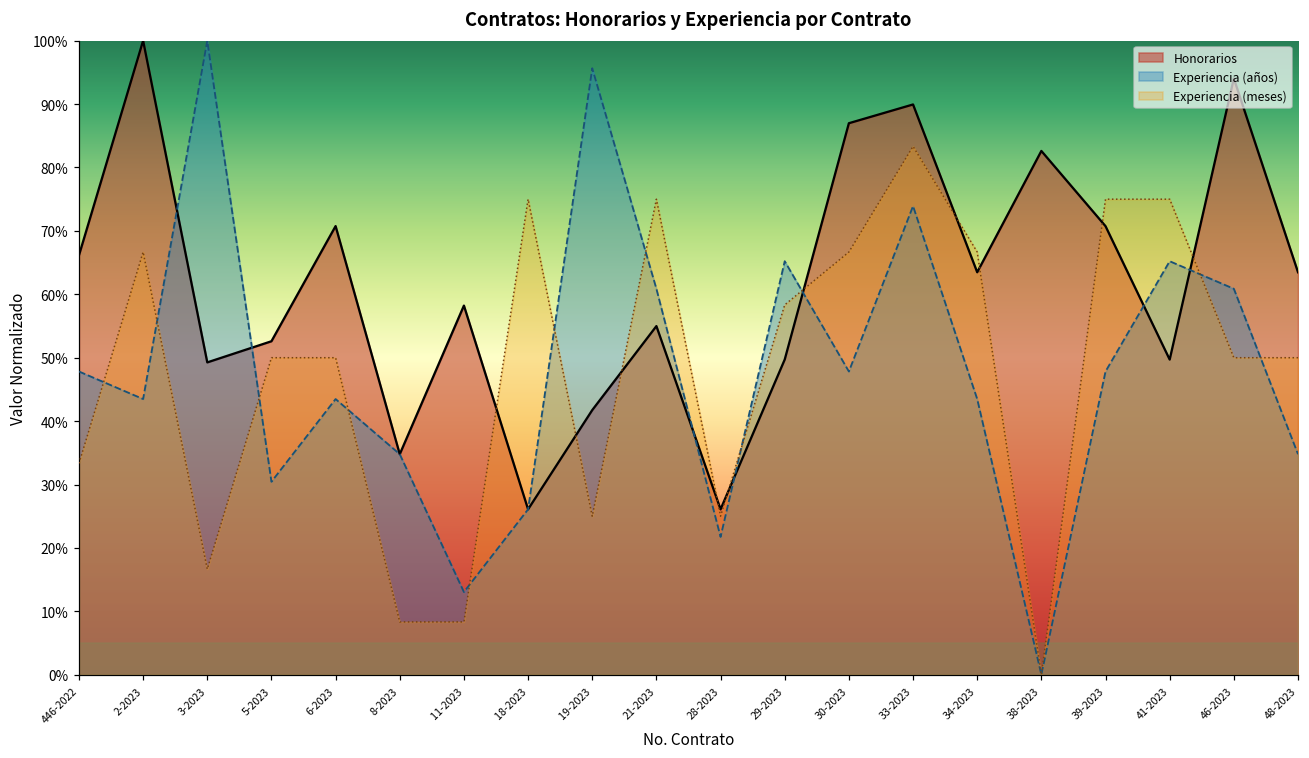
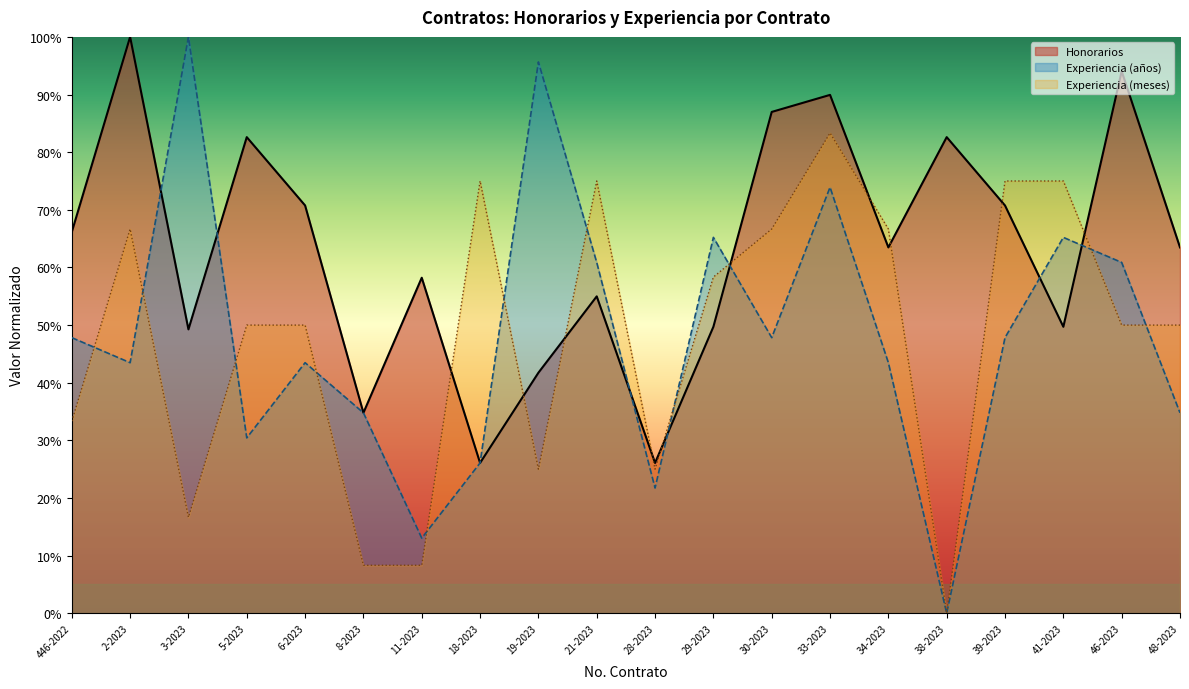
  {
    "Honorarios": {
      "446-2022": "66%",
      "2-2023": "100%",
      "3-2023": "49%",
-     "5-2023": "53%",
+     "5-2023": "83%",
      "6-2023": "71%",
      "11-2023": "58%",
      "19-2023": "42%",
      "21-2023": "55%",
      "28-2023": "26%",
      "29-2023": "50%",
      "30-2023": "87%",
      "33-2023": "90%",
      "34-2023": "63%",
      "38-2023": "83%",
      "39-2023": "71%",
      "41-2023": "50%",
      "48-2023": "63%"
    },
    "Experiencia (años)": {
      "446-2022": "48%",
      "2-2023": "43%",
      "3-2023": "100%",
      "5-2023": "30%",
      "6-2023": "43%",
      "11-2023": "13%",
      "19-2023": "96%",
      "21-2023": "61%",
      "28-2023": "22%",
      "29-2023": "65%",
      "30-2023": "48%",
      "33-2023": "74%",
      "34-2023": "43%",
      "39-2023": "48%",
      "41-2023": "65%",
      "46-2023": "61%",
      "48-2023": "35%"
    },
    "Experiencia (meses)": {
      "446-2022": "33%",
      "2-2023": "67%",
      "3-2023": "17%",
      "5-2023": "50%",
      "6-2023": "50%",
      "8-2023": "8%",
      "11-2023": "8%",
      "18-2023": "75%",
      "19-2023": "25%",
      "21-2023": "75%",
      "28-2023": "25%",
      "29-2023": "58%",
      "30-2023": "67%",
      "33-2023": "83%",
      "34-2023": "67%",
      "39-2023": "75%",
      "41-2023": "75%",
      "46-2023": "50%",
      "48-2023": "50%"
    }
  }
